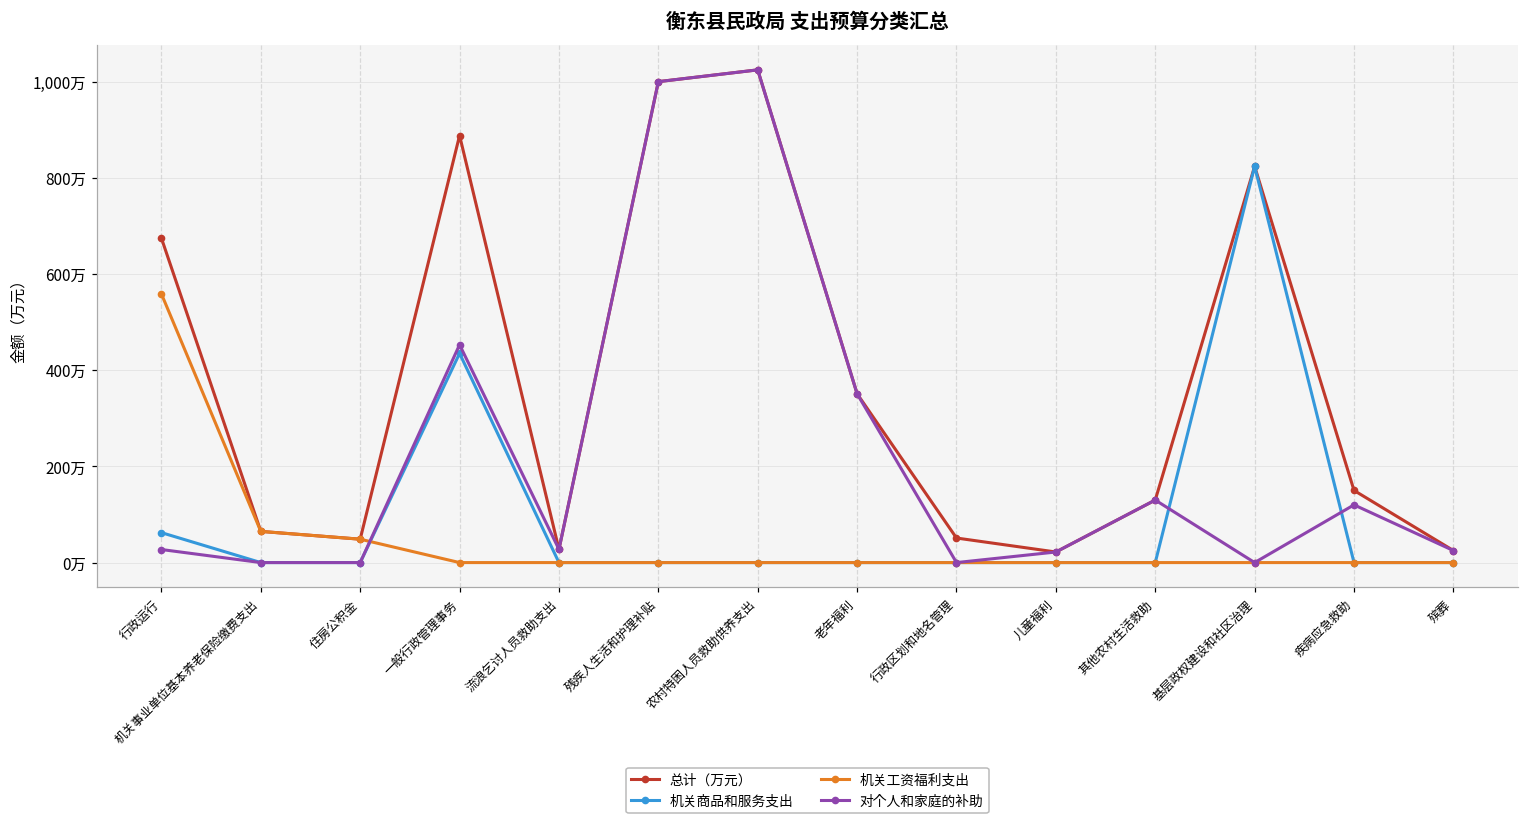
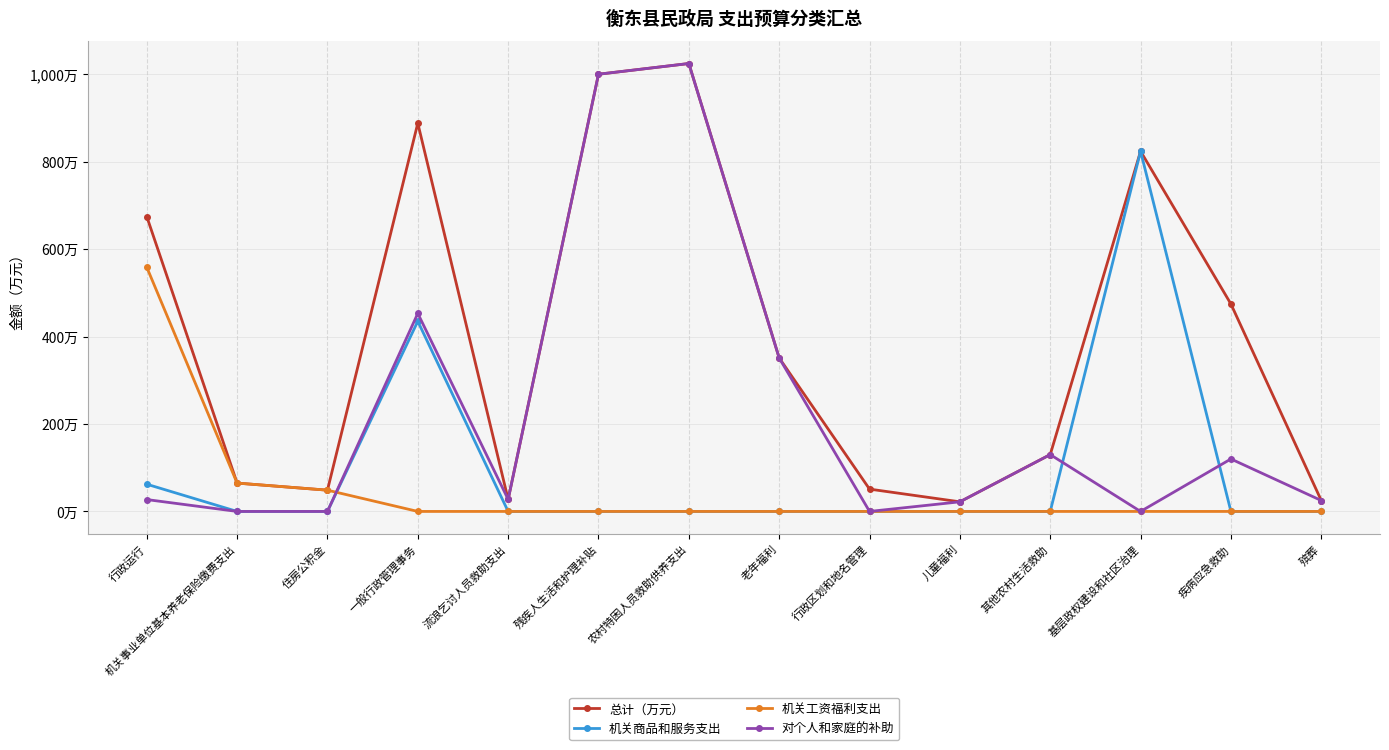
  {
    "总计（万元）": {
      "行政运行": "670万",
      "一般行政管理事务": "890万",
      "行政区划和地名管理": "50万",
-     "疾病应急救助": "150万"
+     "疾病应急救助": "470万"
    },
    "机关商品和服务支出": {
      "行政运行": "60万",
      "一般行政管理事务": "440万"
    },
    "机关工资福利支出": {
      "行政运行": "560万",
      "一般行政管理事务": "0万"
    },
    "对个人和家庭的补助": {
      "行政运行": "30万",
      "一般行政管理事务": "450万",
      "疾病应急救助": "120万"
    }
  }
